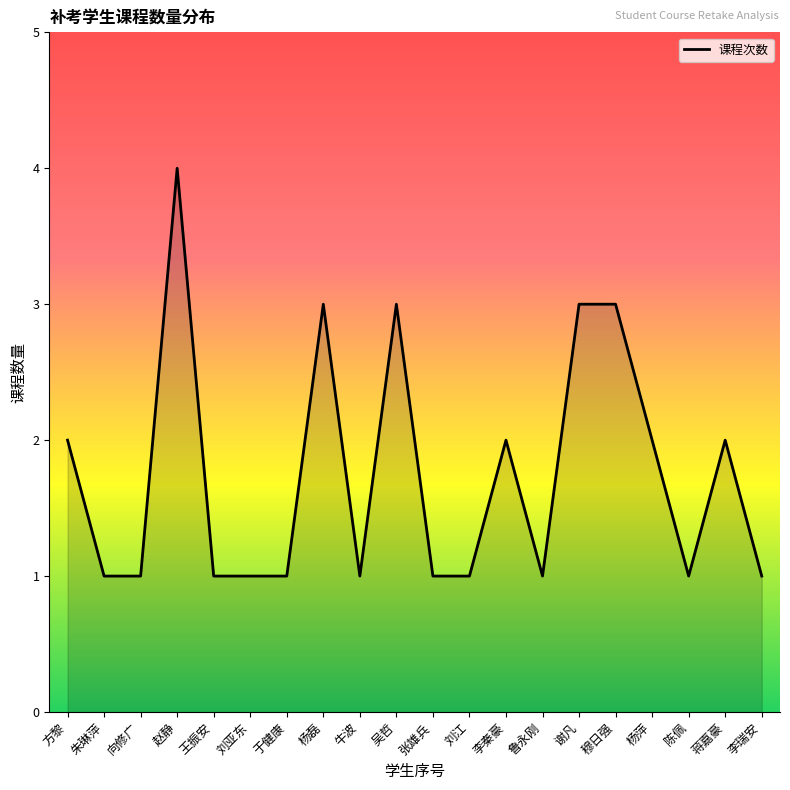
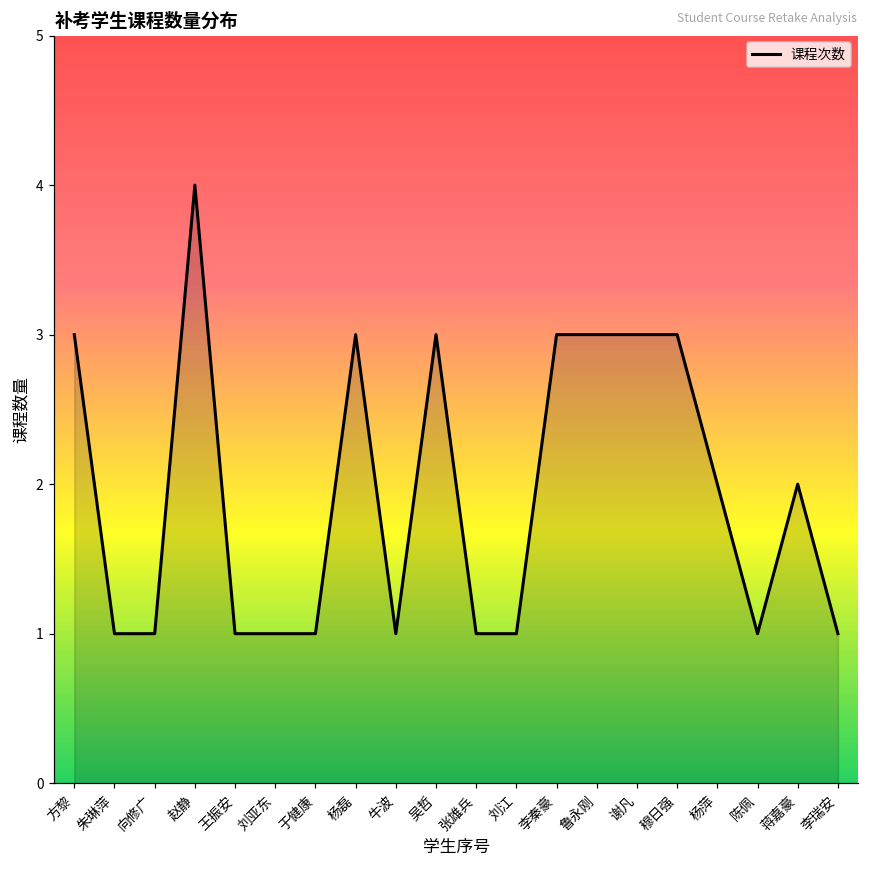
  {
-   "方黎": 2,
+   "方黎": 3,
    "朱琳萍": 1,
    "向修广": 1,
    "赵静": 4,
    "王振安": 1,
    "刘亚东": 1,
    "于健康": 1,
    "杨磊": 3,
    "牛波": 1,
    "吴哲": 3,
    "张雄兵": 1,
    "刘江": 1,
-   "李秦豪": 2,
-   "鲁永刚": 1,
+   "李秦豪": 3,
+   "鲁永刚": 3,
    "谢凡": 3,
    "穆日强": 3,
    "杨萍": 2,
    "陈佩": 1,
    "蒋嘉豪": 2,
    "李瑞安": 1
  }
